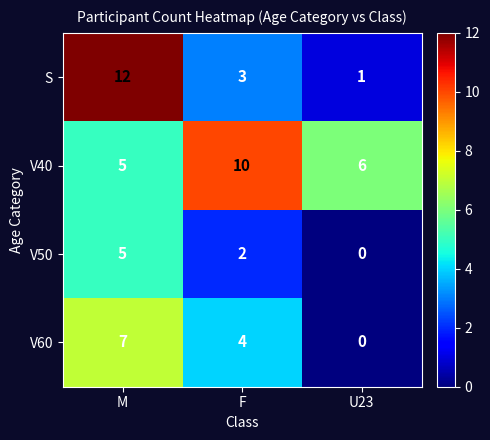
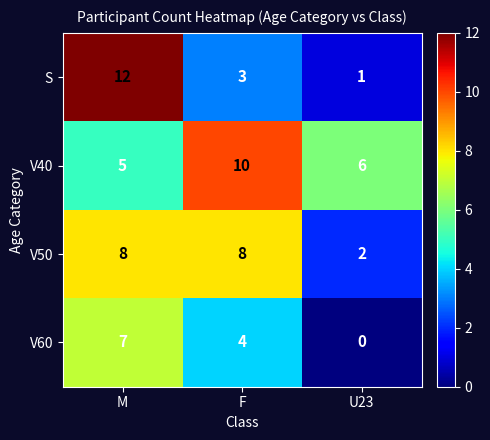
  {
    "S": {
      "M": 12,
      "F": 3,
      "U23": 1
    },
    "V40": {
      "M": 5,
      "F": 10,
      "U23": 6
    },
    "V50": {
-     "M": 5,
-     "F": 2,
-     "U23": 0
+     "M": 8,
+     "F": 8,
+     "U23": 2
    },
    "V60": {
      "M": 7,
      "F": 4,
      "U23": 0
    }
  }
